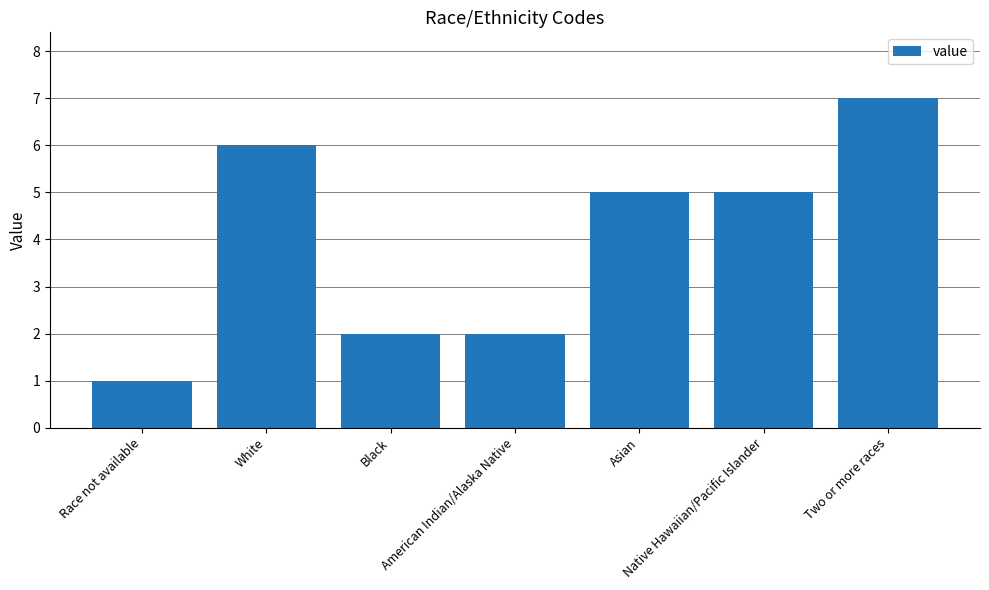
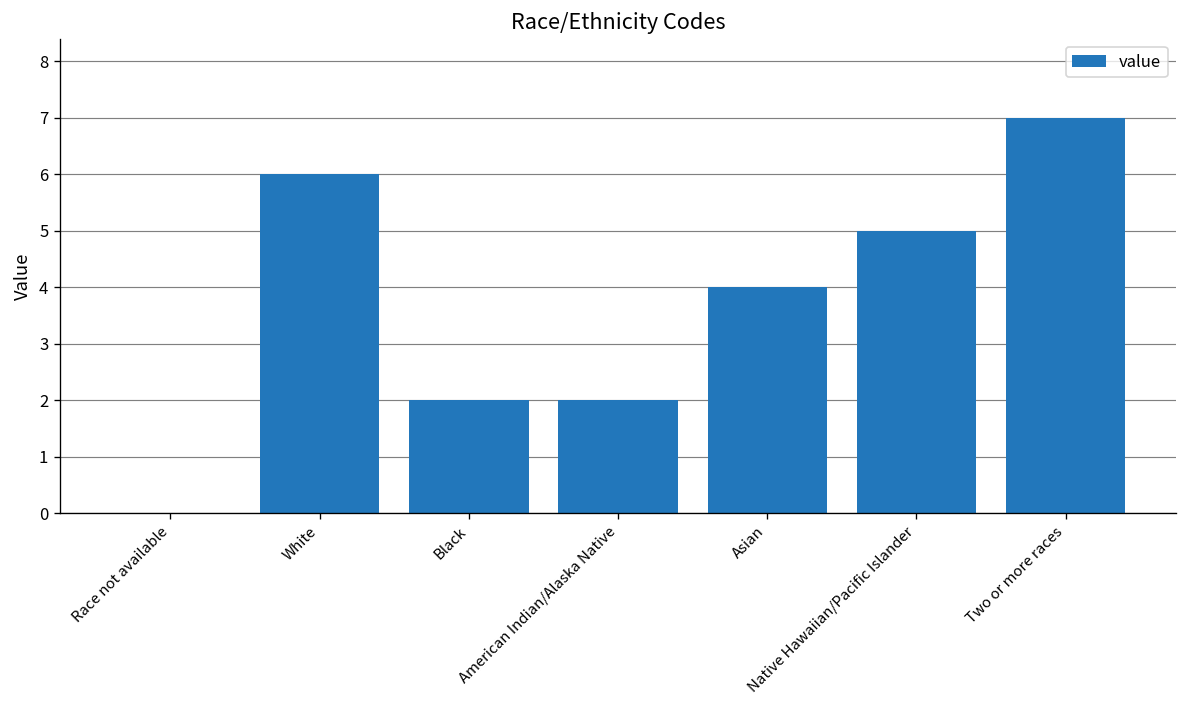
  {
-   "Race not available": 1,
+   "Race not available": 0,
    "White": 6,
    "Black": 2,
    "American Indian/Alaska Native": 2,
-   "Asian": 5,
+   "Asian": 4,
    "Native Hawaiian/Pacific Islander": 5,
    "Two or more races": 7
  }
